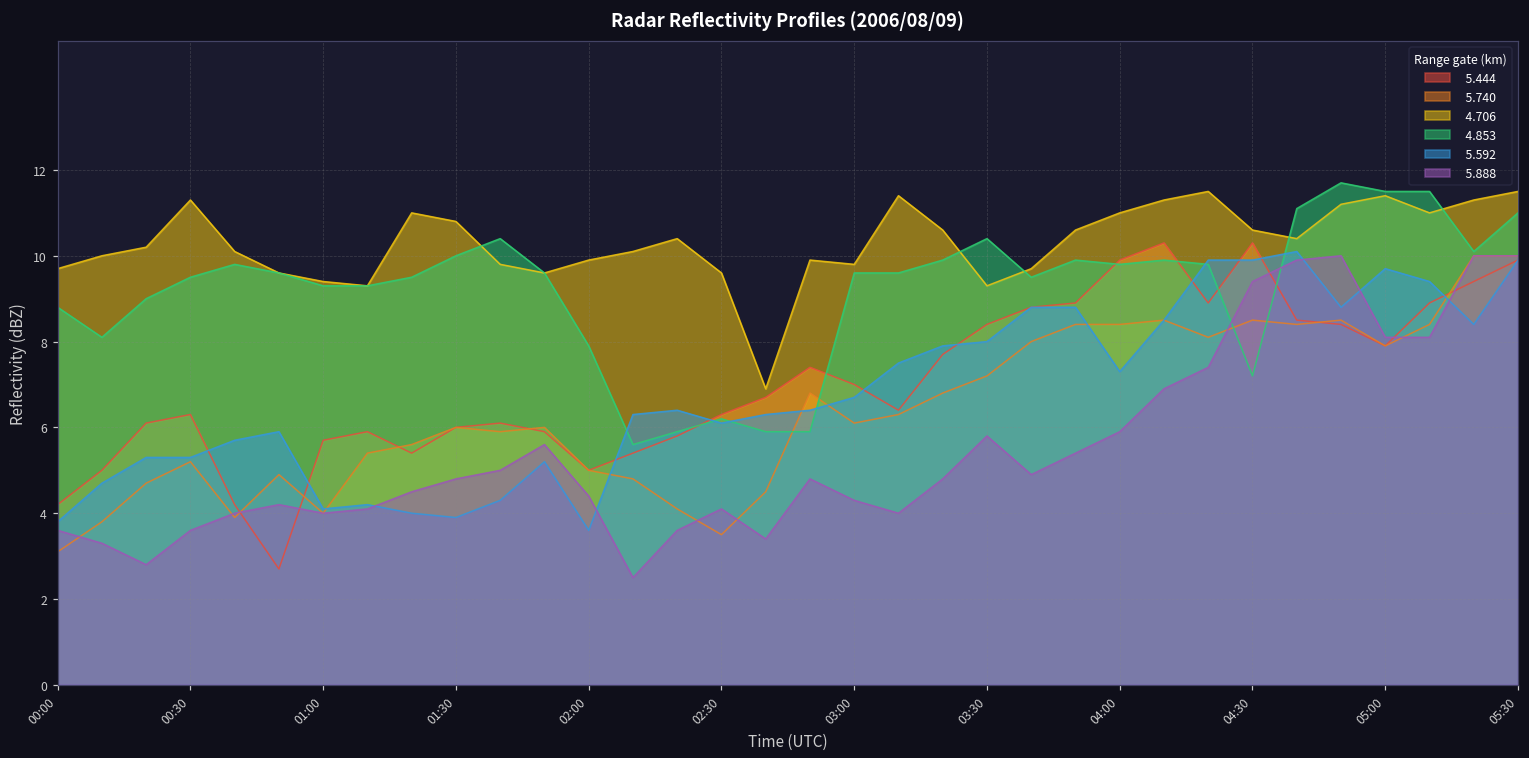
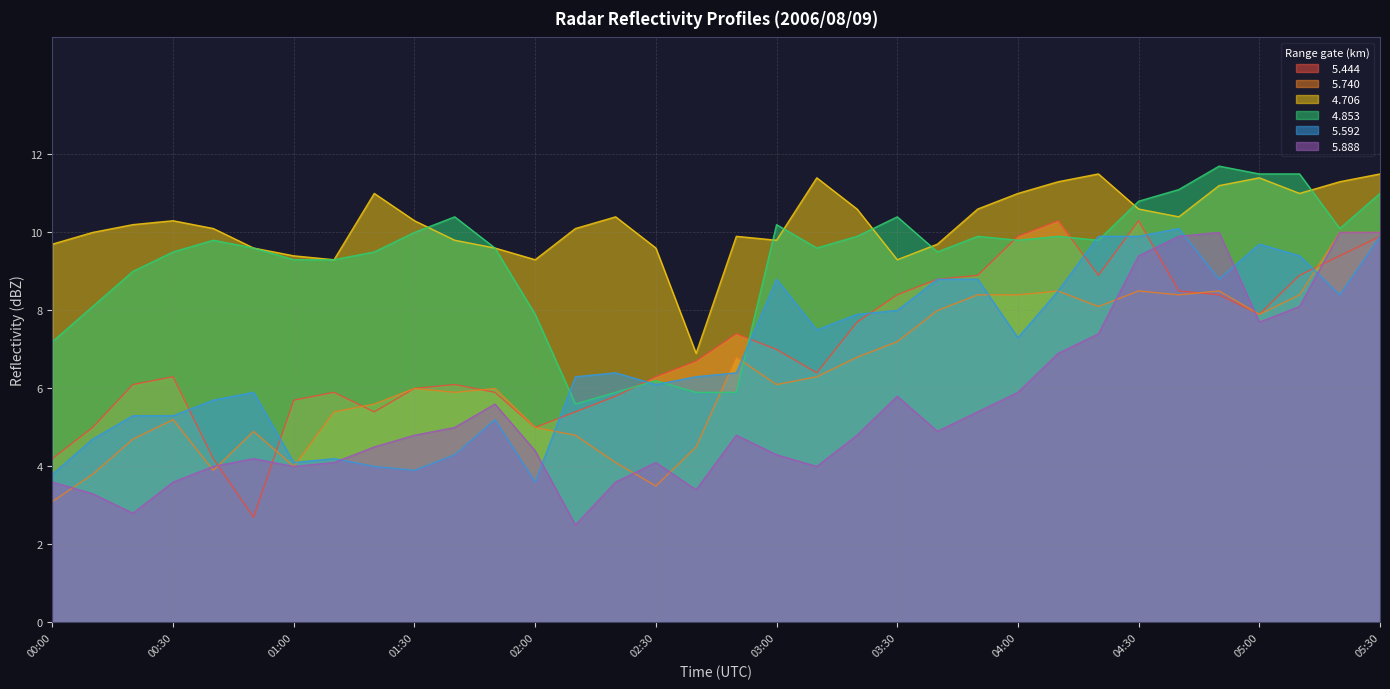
  {
    "4.706": {
      "00:00": 9.7,
-     "00:30": 11.3,
+     "00:30": 10.3,
      "01:00": 9.4,
-     "01:30": 10.8,
-     "02:00": 9.9,
+     "01:30": 10.3,
+     "02:00": 9.3,
      "02:30": 9.6,
      "03:00": 9.8,
      "03:30": 9.3,
      "04:00": 11.0,
      "04:30": 10.6,
      "05:00": 11.4,
      "05:30": 11.5
    },
    "4.853": {
-     "00:00": 8.8,
+     "00:00": 7.2,
      "00:30": 9.5,
      "01:00": 9.3,
      "01:30": 10.0,
      "02:00": 7.9,
      "02:30": 6.2,
-     "03:00": 9.6,
+     "03:00": 10.2,
      "03:30": 10.4,
      "04:00": 9.8,
-     "04:30": 7.2,
+     "04:30": 10.8,
      "05:00": 11.5,
      "05:30": 11.0
    },
    "5.592": {
      "00:00": 3.8,
      "00:30": 5.3,
      "01:00": 4.1,
      "01:30": 3.9,
      "02:00": 3.6,
      "02:30": 6.1,
-     "03:00": 6.7,
+     "03:00": 8.8,
      "03:30": 8.0,
      "04:00": 7.3,
      "04:30": 9.9,
      "05:00": 9.7
    },
    "5.888": {
      "00:00": 3.6,
      "00:30": 3.6,
      "01:30": 4.8,
      "02:00": 4.4,
      "02:30": 4.1,
      "03:00": 4.3,
      "03:30": 5.8,
      "04:00": 5.9,
      "04:30": 9.4,
-     "05:00": 8.1
+     "05:00": 7.7
    }
  }
